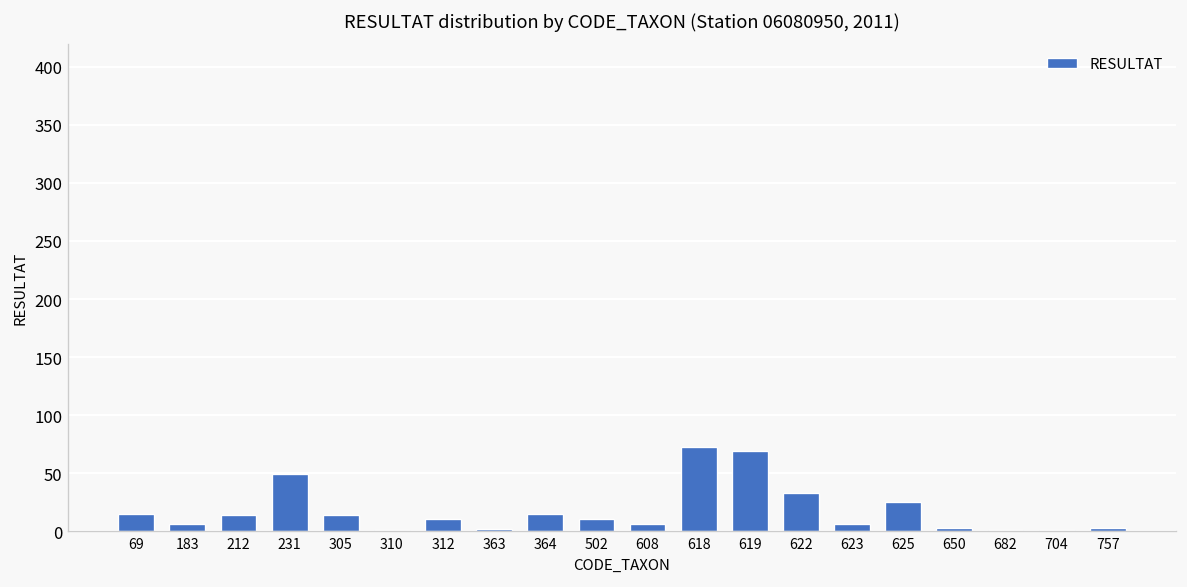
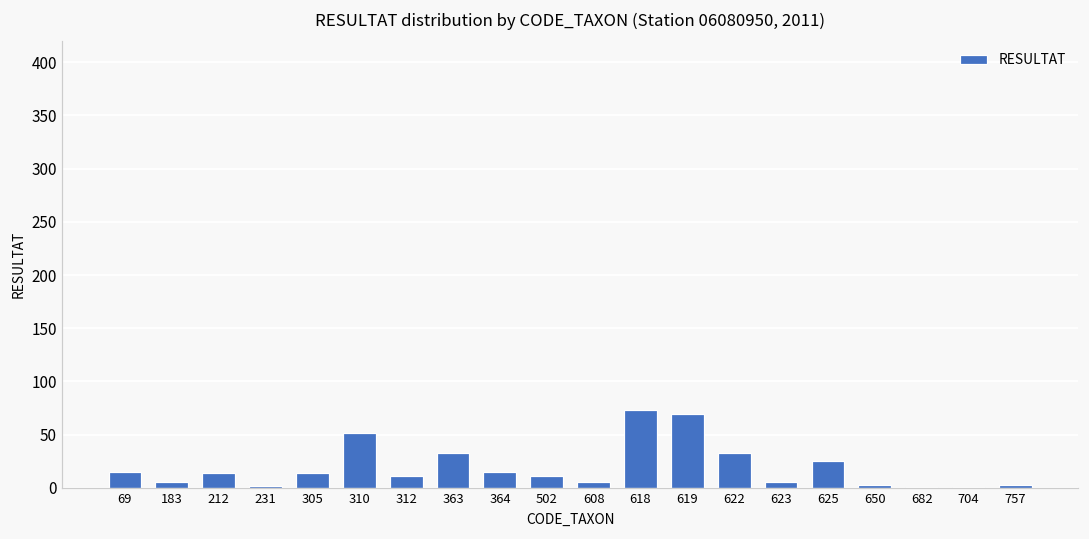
  {
    "69": 20,
    "183": 10,
    "212": 10,
-   "231": 50,
+   "231": 0,
    "305": 10,
-   "310": 0,
+   "310": 50,
    "312": 10,
-   "363": 0,
+   "363": 30,
    "364": 20,
    "502": 10,
    "608": 10,
    "618": 70,
    "619": 70,
    "622": 30,
    "623": 10,
    "625": 30,
    "650": 0,
    "757": 0
  }
